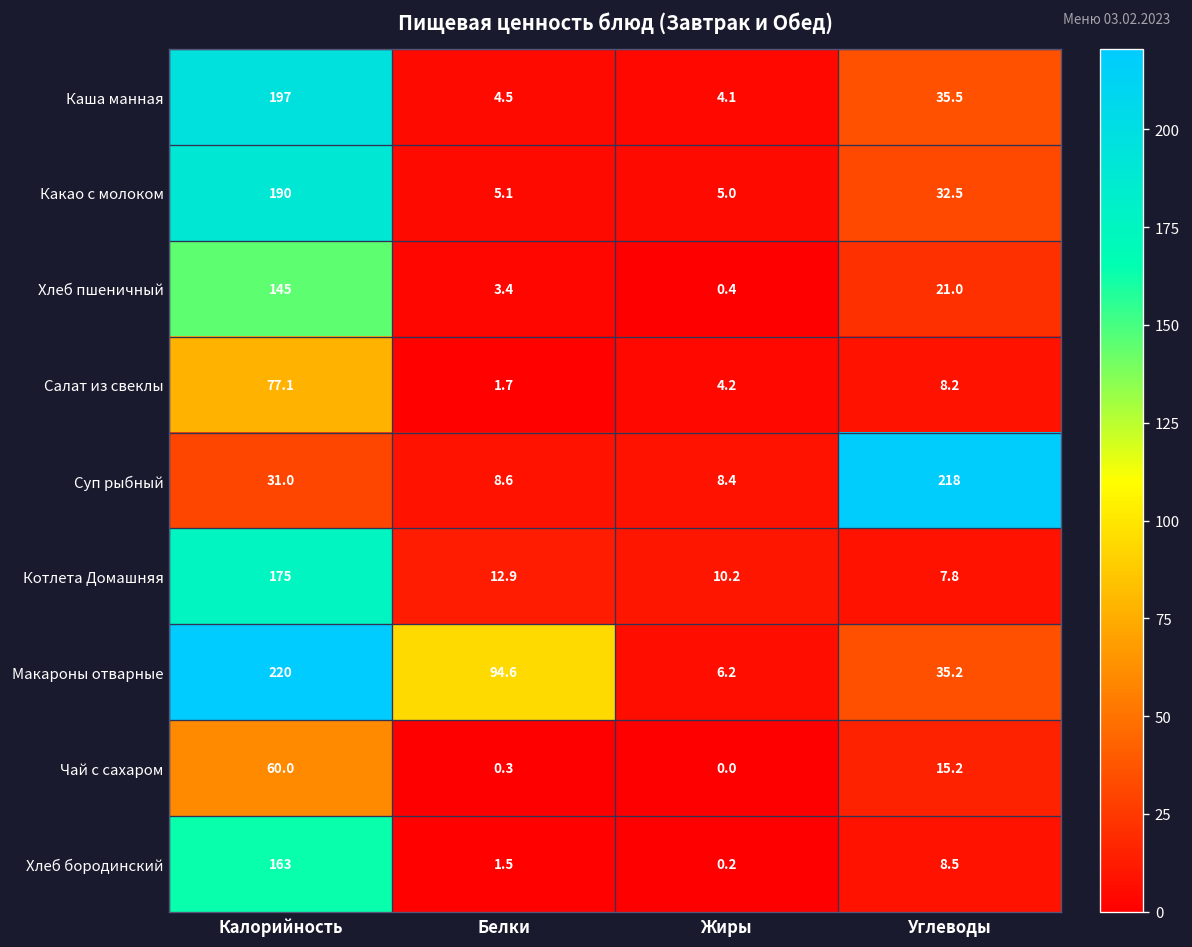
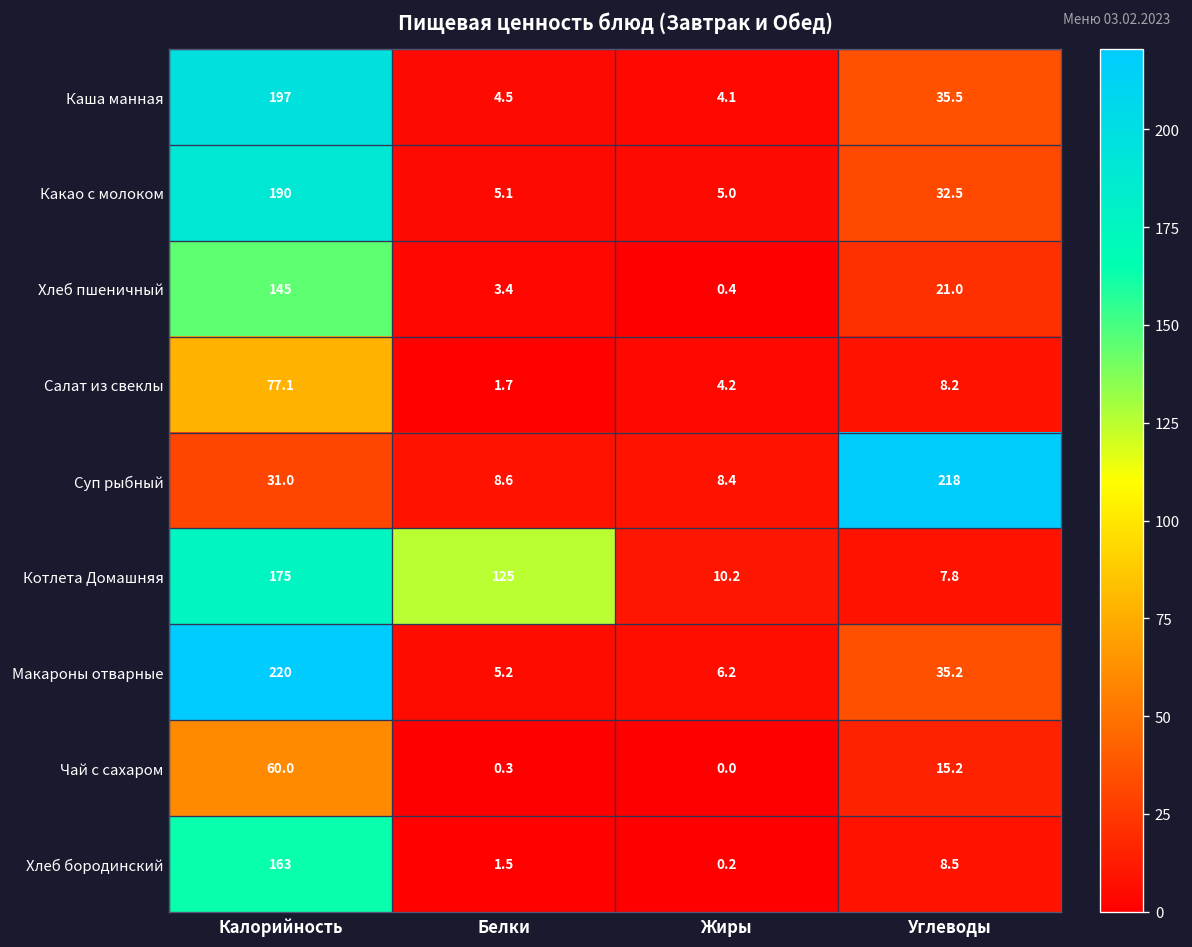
  {
    "Каша манная": {
      "Калорийность": 197,
      "Белки": 4.5,
      "Жиры": 4.1,
      "Углеводы": 35.5
    },
    "Какао с молоком": {
      "Калорийность": 190,
      "Белки": 5.1,
      "Жиры": 5.0,
      "Углеводы": 32.5
    },
    "Хлеб пшеничный": {
      "Калорийность": 145,
      "Белки": 3.4,
      "Жиры": 0.4,
      "Углеводы": 21.0
    },
    "Салат из свеклы": {
      "Калорийность": 77.1,
      "Белки": 1.7,
      "Жиры": 4.2,
      "Углеводы": 8.2
    },
    "Суп рыбный": {
      "Калорийность": 31.0,
      "Белки": 8.6,
      "Жиры": 8.4,
      "Углеводы": 218
    },
    "Котлета Домашняя": {
      "Калорийность": 175,
-     "Белки": 12.9,
+     "Белки": 125,
      "Жиры": 10.2,
      "Углеводы": 7.8
    },
    "Макароны отварные": {
      "Калорийность": 220,
-     "Белки": 94.6,
+     "Белки": 5.2,
      "Жиры": 6.2,
      "Углеводы": 35.2
    },
    "Чай с сахаром": {
      "Калорийность": 60.0,
      "Белки": 0.3,
      "Жиры": 0.0,
      "Углеводы": 15.2
    },
    "Хлеб бородинский": {
      "Калорийность": 163,
      "Белки": 1.5,
      "Жиры": 0.2,
      "Углеводы": 8.5
    }
  }
